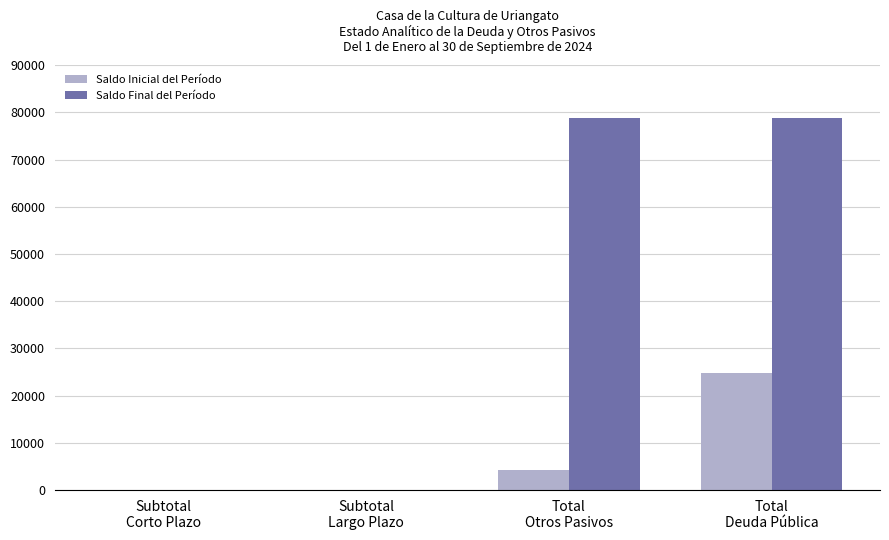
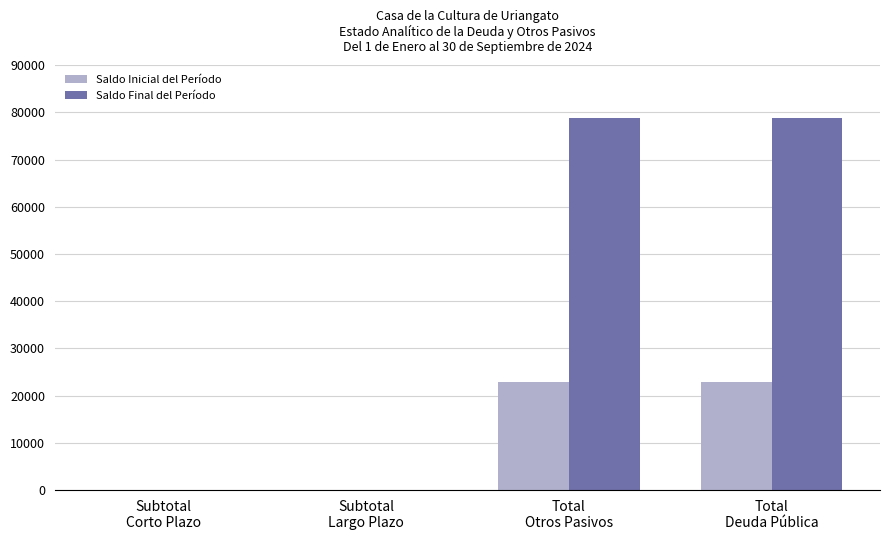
  {
    "Saldo Inicial del Período": {
      "Subtotal Corto Plazo": 0,
      "Subtotal Largo Plazo": 0,
-     "Total Otros Pasivos": 4000,
-     "Total Deuda Pública": 25000
+     "Total Otros Pasivos": 23000,
+     "Total Deuda Pública": 23000
    },
    "Saldo Final del Período": {
      "Subtotal Corto Plazo": 0,
      "Subtotal Largo Plazo": 0,
      "Total Otros Pasivos": 79000,
      "Total Deuda Pública": 79000
    }
  }
